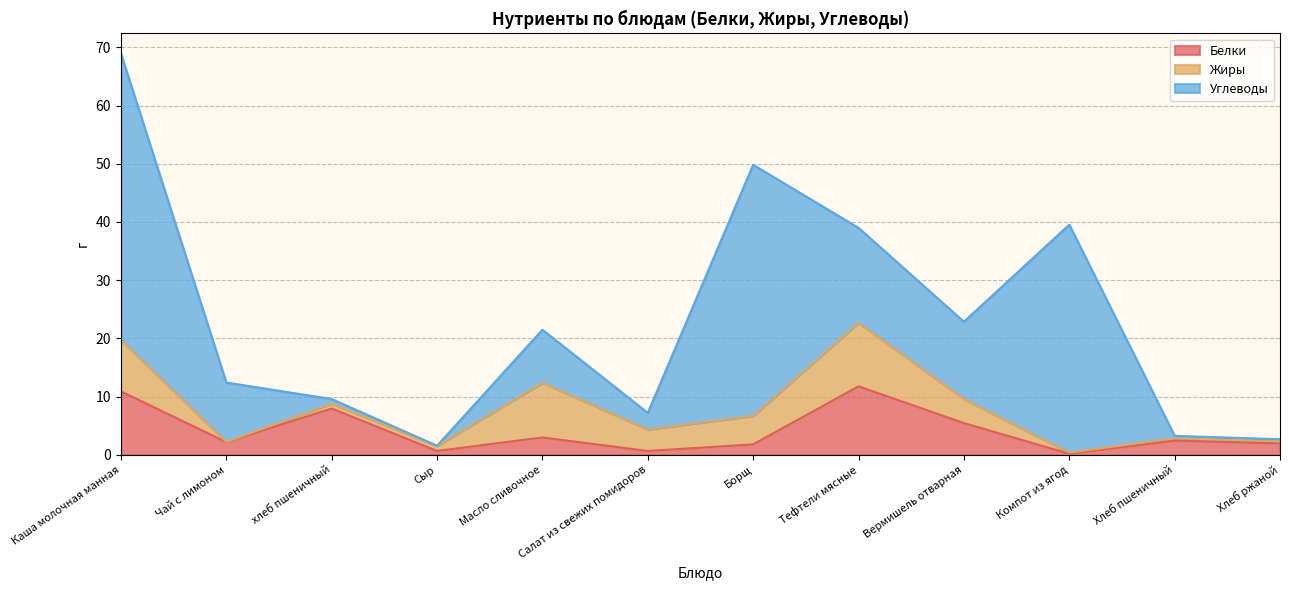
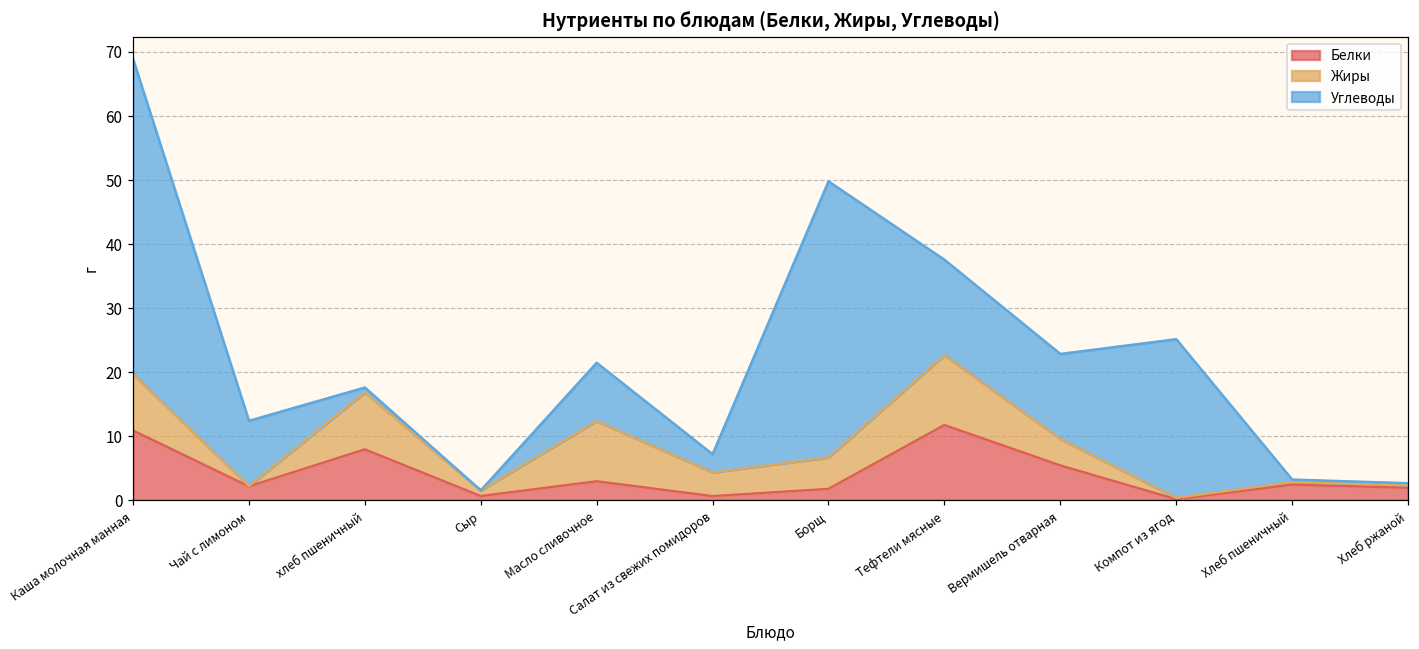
  {
    "Белки": {
      "Каша молочная манная": 11,
      "хлеб пшеничный": 8,
      "Сыр": 1,
      "Масло сливочное": 3,
      "Салат из свежих помидоров": 1,
      "Борщ": 2,
      "Тефтели мясные": 12,
      "Вермишель отварная": 5
    },
    "Жиры": {
      "Каша молочная манная": 9,
-     "хлеб пшеничный": 1,
+     "хлеб пшеничный": 9,
      "Масло сливочное": 9,
      "Салат из свежих помидоров": 4,
      "Борщ": 5,
      "Тефтели мясные": 11,
      "Вермишель отварная": 4
    },
    "Углеводы": {
      "Каша молочная манная": 49,
      "Чай с лимоном": 10,
      "хлеб пшеничный": 1,
      "Масло сливочное": 9,
      "Салат из свежих помидоров": 3,
      "Борщ": 43,
-     "Тефтели мясные": 16,
+     "Тефтели мясные": 15,
      "Вермишель отварная": 13,
-     "Компот из ягод": 39
+     "Компот из ягод": 25
    }
  }
